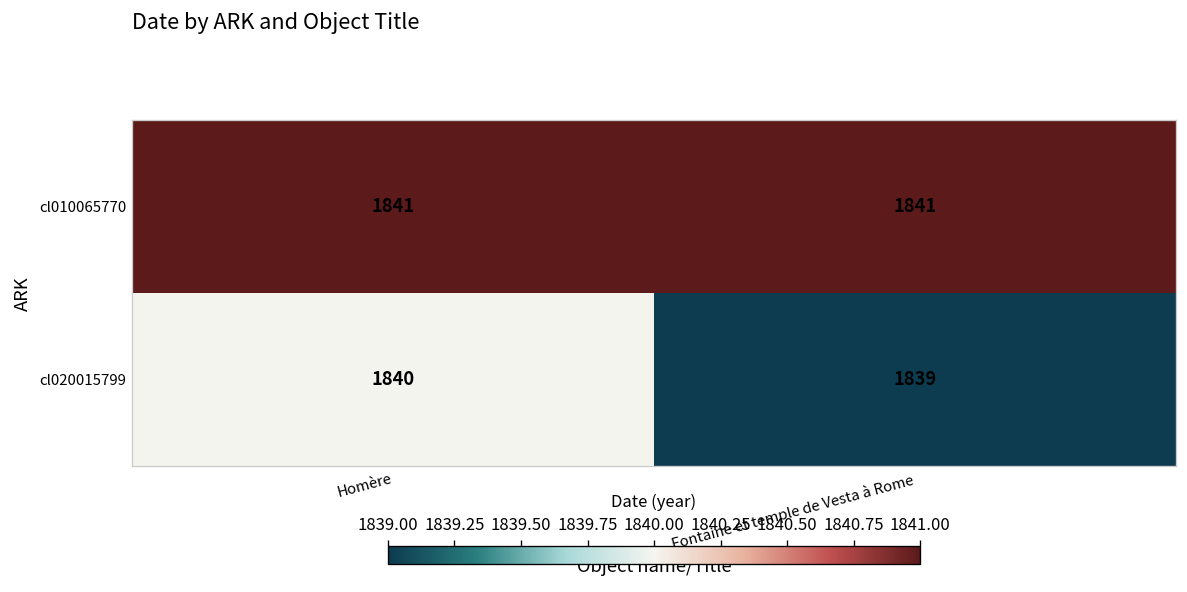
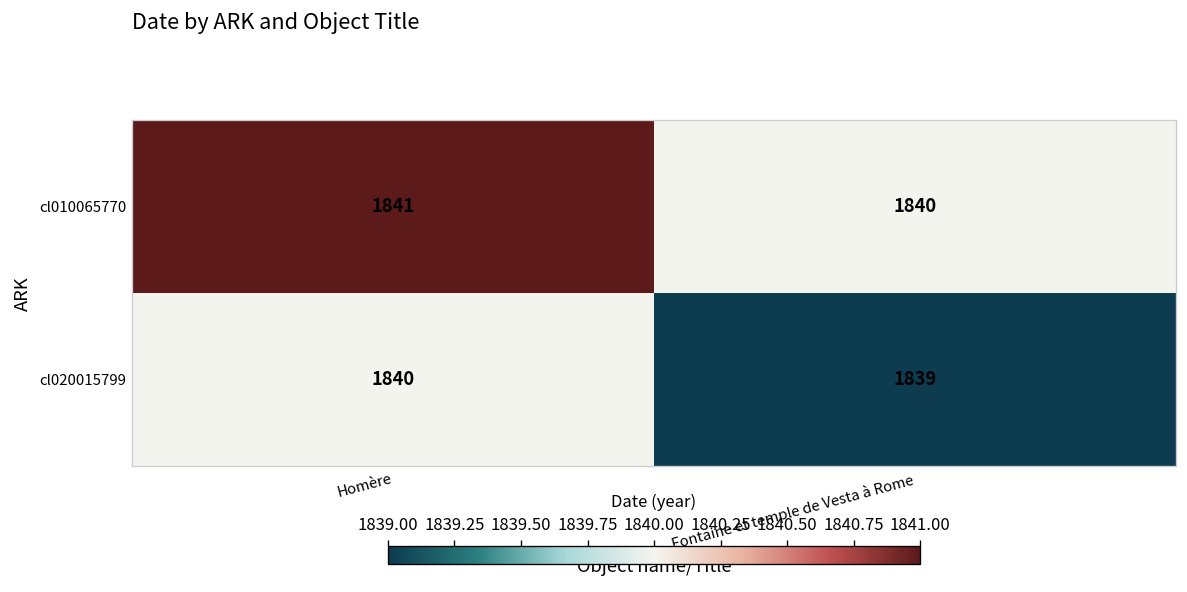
  {
    "cl010065770": {
      "Homère": 1841,
-     "Fontaine et temple de Vesta à Rome": 1841
+     "Fontaine et temple de Vesta à Rome": 1840
    },
    "cl020015799": {
      "Homère": 1840,
      "Fontaine et temple de Vesta à Rome": 1839
    }
  }
